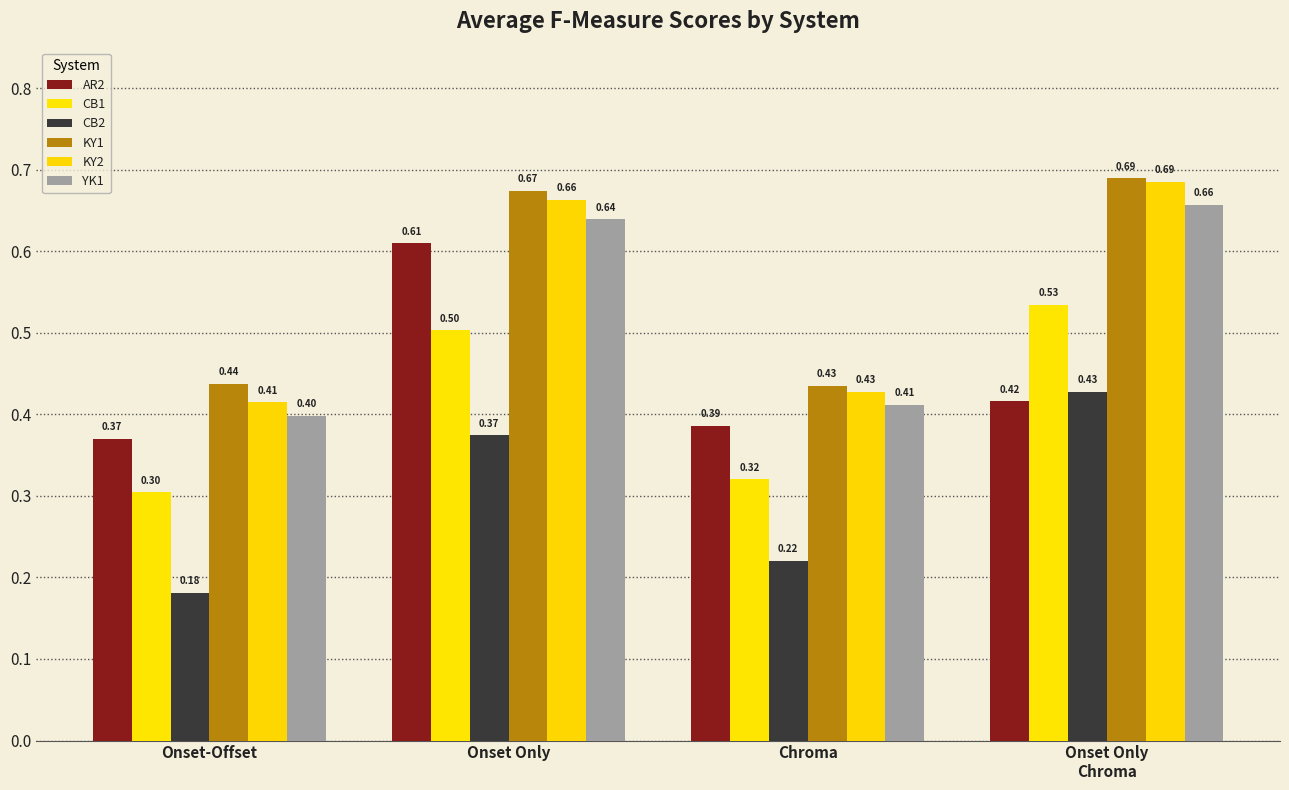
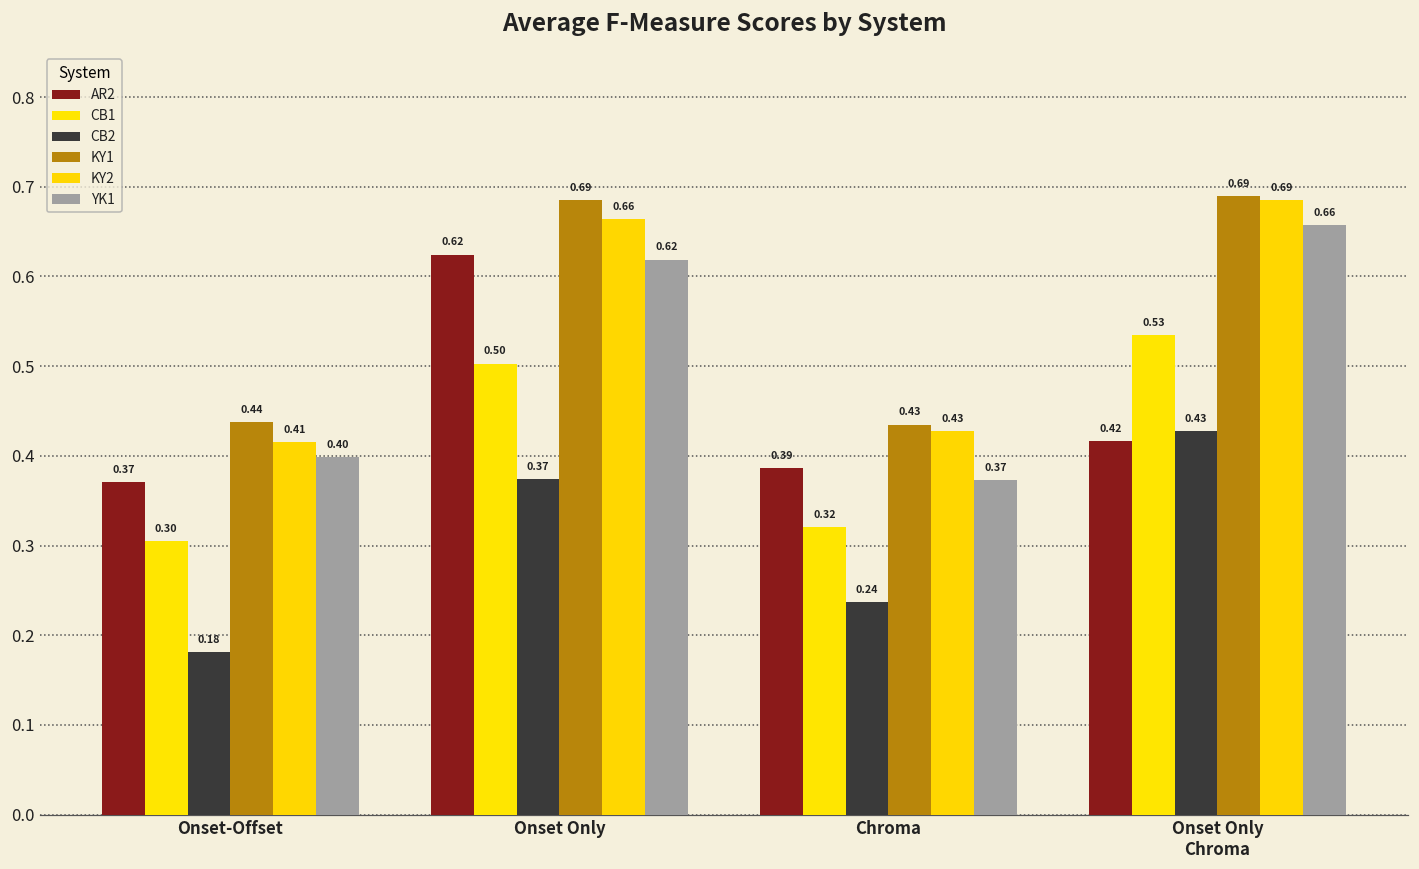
  {
    "AR2": {
      "Onset-Offset": 0.37,
-     "Onset Only": 0.61,
+     "Onset Only": 0.62,
      "Chroma": 0.39,
      "Onset Only Chroma": 0.42
    },
    "CB2": {
      "Onset-Offset": 0.18,
      "Onset Only": 0.37,
-     "Chroma": 0.22,
+     "Chroma": 0.24,
      "Onset Only Chroma": 0.43
    },
    "KY1": {
      "Onset-Offset": 0.44,
-     "Onset Only": 0.67,
+     "Onset Only": 0.69,
      "Chroma": 0.43,
      "Onset Only Chroma": 0.69
    },
    "YK1": {
      "Onset-Offset": 0.40,
-     "Onset Only": 0.64,
-     "Chroma": 0.41,
+     "Onset Only": 0.62,
+     "Chroma": 0.37,
      "Onset Only Chroma": 0.66
    }
  }
